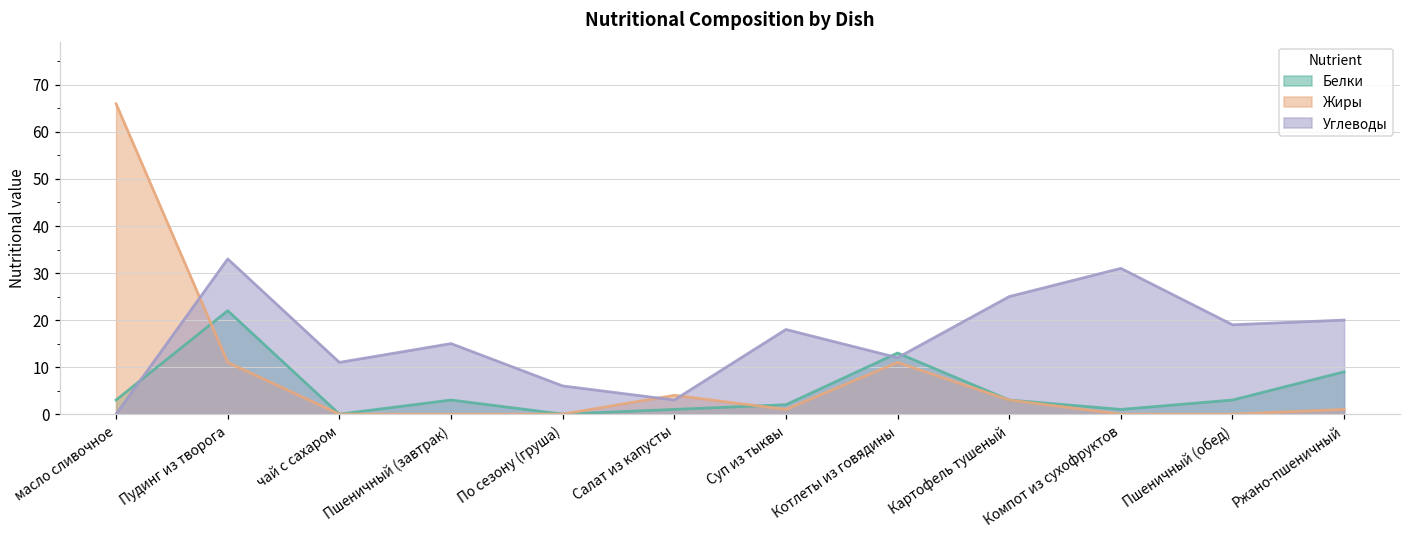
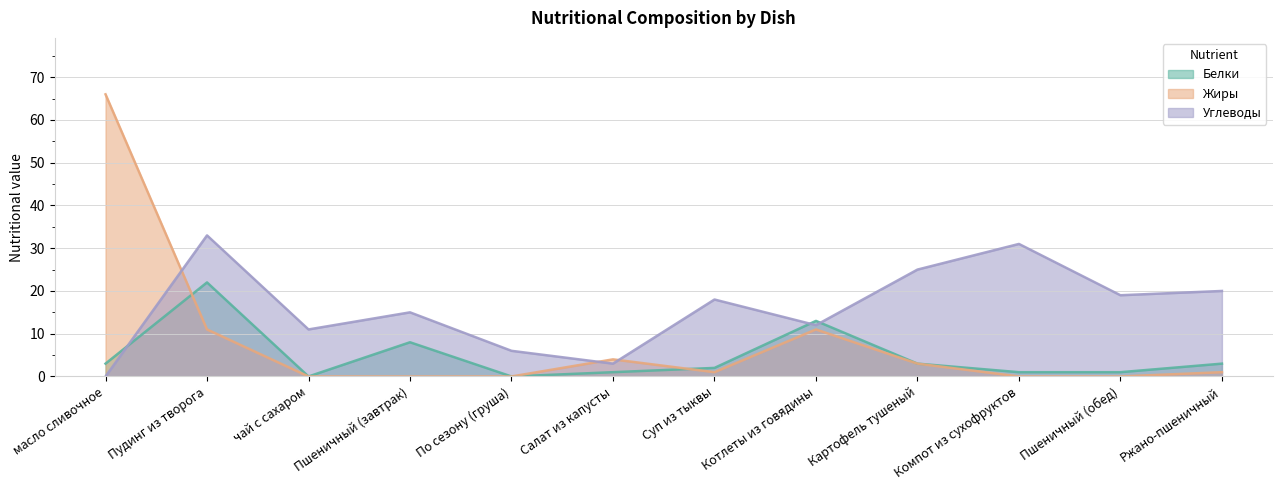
  {
    "Белки": {
      "масло сливочное": 3,
      "Пудинг из творога": 22,
-     "Пшеничный (завтрак)": 3,
+     "Пшеничный (завтрак)": 8,
      "Салат из капусты": 1,
      "Суп из тыквы": 2,
      "Котлеты из говядины": 13,
      "Компот из сухофруктов": 1,
-     "Пшеничный (обед)": 3,
-     "Ржано-пшеничный": 9
+     "Пшеничный (обед)": 1,
+     "Ржано-пшеничный": 3
    },
    "Жиры": {
      "масло сливочное": 66,
      "Пудинг из творога": 11,
      "Пшеничный (завтрак)": 0,
      "Салат из капусты": 4,
      "Суп из тыквы": 1,
      "Котлеты из говядины": 11,
      "Компот из сухофруктов": 0,
      "Пшеничный (обед)": 0,
      "Ржано-пшеничный": 1
    },
    "Углеводы": {
      "масло сливочное": 0,
      "Пудинг из творога": 33,
      "чай с сахаром": 11,
      "Пшеничный (завтрак)": 15,
      "По сезону (груша)": 6,
      "Салат из капусты": 3,
      "Суп из тыквы": 18,
      "Котлеты из говядины": 12,
      "Картофель тушеный": 25,
      "Компот из сухофруктов": 31,
      "Пшеничный (обед)": 19,
      "Ржано-пшеничный": 20
    }
  }
